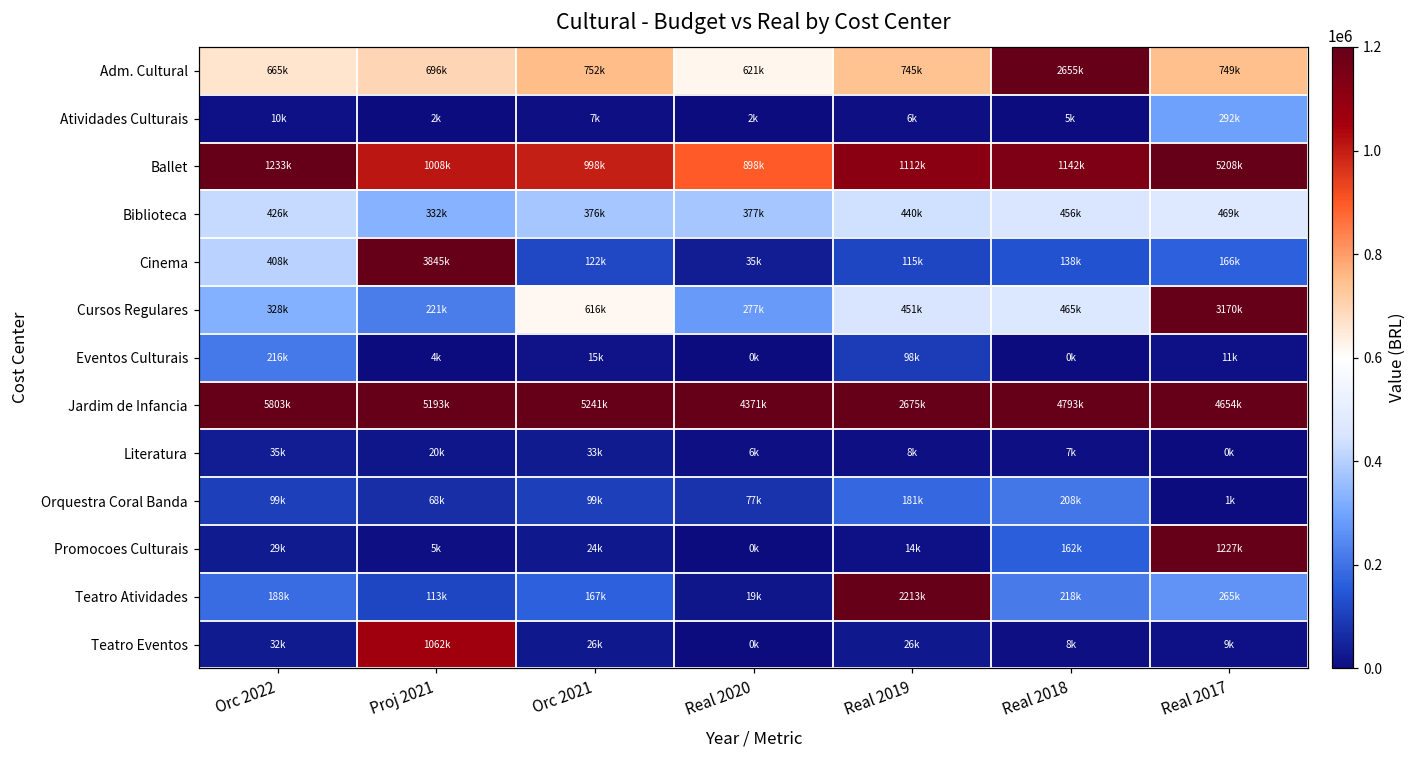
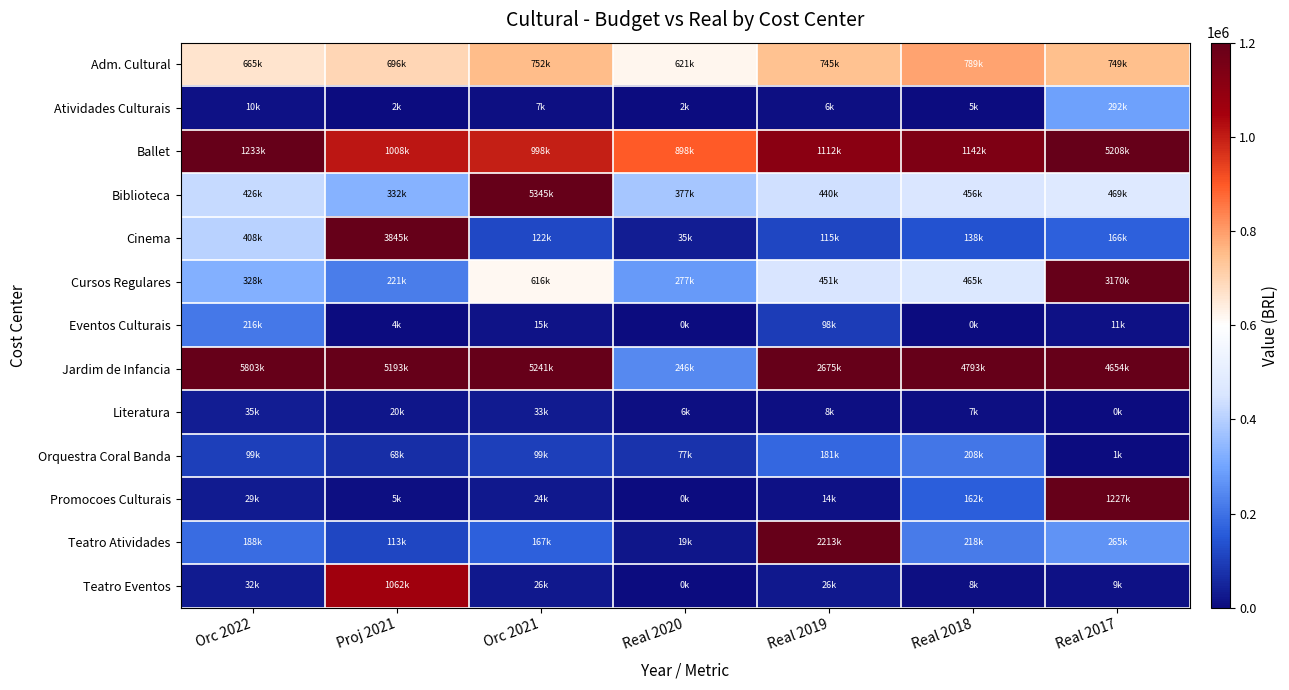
  {
    "Adm. Cultural": {
      "Orc 2022": "665k",
      "Proj 2021": "696k",
      "Orc 2021": "752k",
      "Real 2020": "621k",
      "Real 2019": "745k",
-     "Real 2018": "2655k",
+     "Real 2018": "789k",
      "Real 2017": "749k"
    },
    "Atividades Culturais": {
      "Orc 2022": "10k",
      "Proj 2021": "2k",
      "Orc 2021": "7k",
      "Real 2020": "2k",
      "Real 2019": "6k",
      "Real 2018": "5k",
      "Real 2017": "292k"
    },
    "Ballet": {
      "Orc 2022": "1233k",
      "Proj 2021": "1008k",
      "Orc 2021": "998k",
      "Real 2020": "898k",
      "Real 2019": "1112k",
      "Real 2018": "1142k",
      "Real 2017": "5208k"
    },
    "Biblioteca": {
      "Orc 2022": "426k",
      "Proj 2021": "332k",
-     "Orc 2021": "376k",
+     "Orc 2021": "5345k",
      "Real 2020": "377k",
      "Real 2019": "440k",
      "Real 2018": "456k",
      "Real 2017": "469k"
    },
    "Cinema": {
      "Orc 2022": "408k",
      "Proj 2021": "3845k",
      "Orc 2021": "122k",
      "Real 2020": "35k",
      "Real 2019": "115k",
      "Real 2018": "138k",
      "Real 2017": "166k"
    },
    "Cursos Regulares": {
      "Orc 2022": "328k",
      "Proj 2021": "221k",
      "Orc 2021": "616k",
      "Real 2020": "277k",
      "Real 2019": "451k",
      "Real 2018": "465k",
      "Real 2017": "3170k"
    },
    "Eventos Culturais": {
      "Orc 2022": "216k",
      "Proj 2021": "4k",
      "Orc 2021": "15k",
      "Real 2020": "0k",
      "Real 2019": "98k",
      "Real 2018": "0k",
      "Real 2017": "11k"
    },
    "Jardim de Infancia": {
      "Orc 2022": "5803k",
      "Proj 2021": "5193k",
      "Orc 2021": "5241k",
-     "Real 2020": "4371k",
+     "Real 2020": "246k",
      "Real 2019": "2675k",
      "Real 2018": "4793k",
      "Real 2017": "4654k"
    },
    "Literatura": {
      "Orc 2022": "35k",
      "Proj 2021": "20k",
      "Orc 2021": "33k",
      "Real 2020": "6k",
      "Real 2019": "8k",
      "Real 2018": "7k",
      "Real 2017": "0k"
    },
    "Orquestra Coral Banda": {
      "Orc 2022": "99k",
      "Proj 2021": "68k",
      "Orc 2021": "99k",
      "Real 2020": "77k",
      "Real 2019": "181k",
      "Real 2018": "208k",
      "Real 2017": "1k"
    },
    "Promocoes Culturais": {
      "Orc 2022": "29k",
      "Proj 2021": "5k",
      "Orc 2021": "24k",
      "Real 2020": "0k",
      "Real 2019": "14k",
      "Real 2018": "162k",
      "Real 2017": "1227k"
    },
    "Teatro Atividades": {
      "Orc 2022": "188k",
      "Proj 2021": "113k",
      "Orc 2021": "167k",
      "Real 2020": "19k",
      "Real 2019": "2213k",
      "Real 2018": "218k",
      "Real 2017": "265k"
    },
    "Teatro Eventos": {
      "Orc 2022": "32k",
      "Proj 2021": "1062k",
      "Orc 2021": "26k",
      "Real 2020": "0k",
      "Real 2019": "26k",
      "Real 2018": "8k",
      "Real 2017": "9k"
    }
  }
